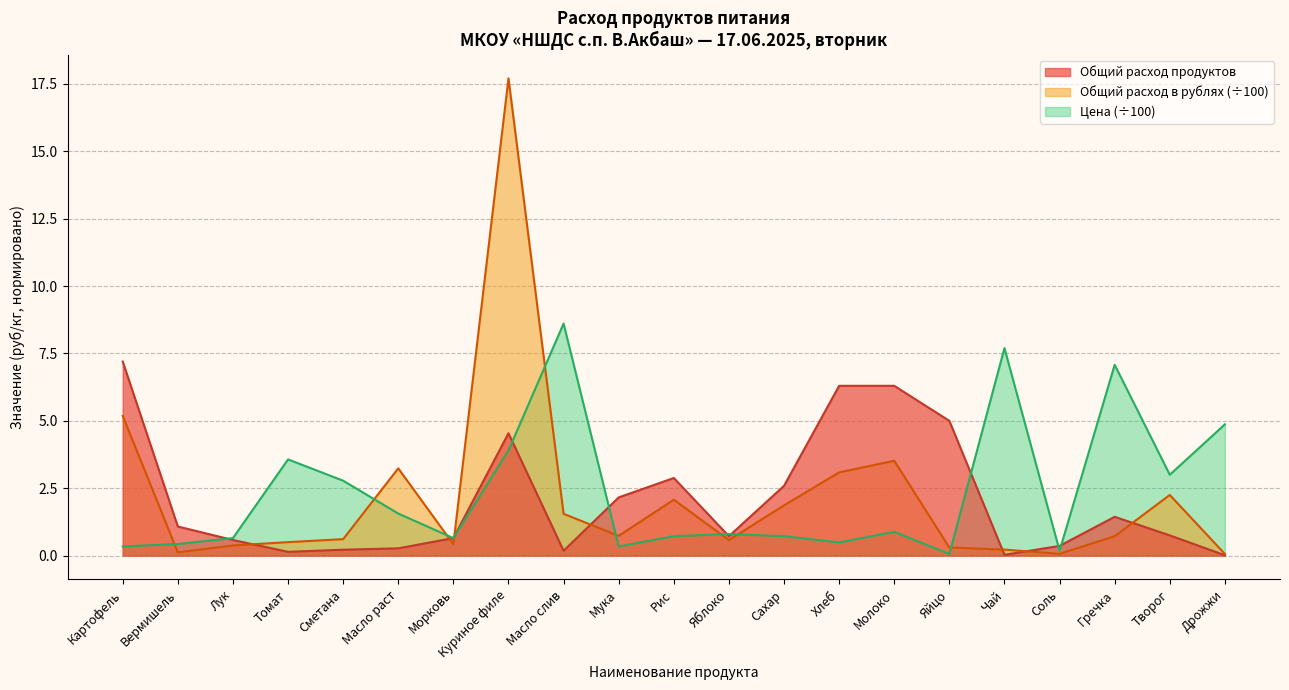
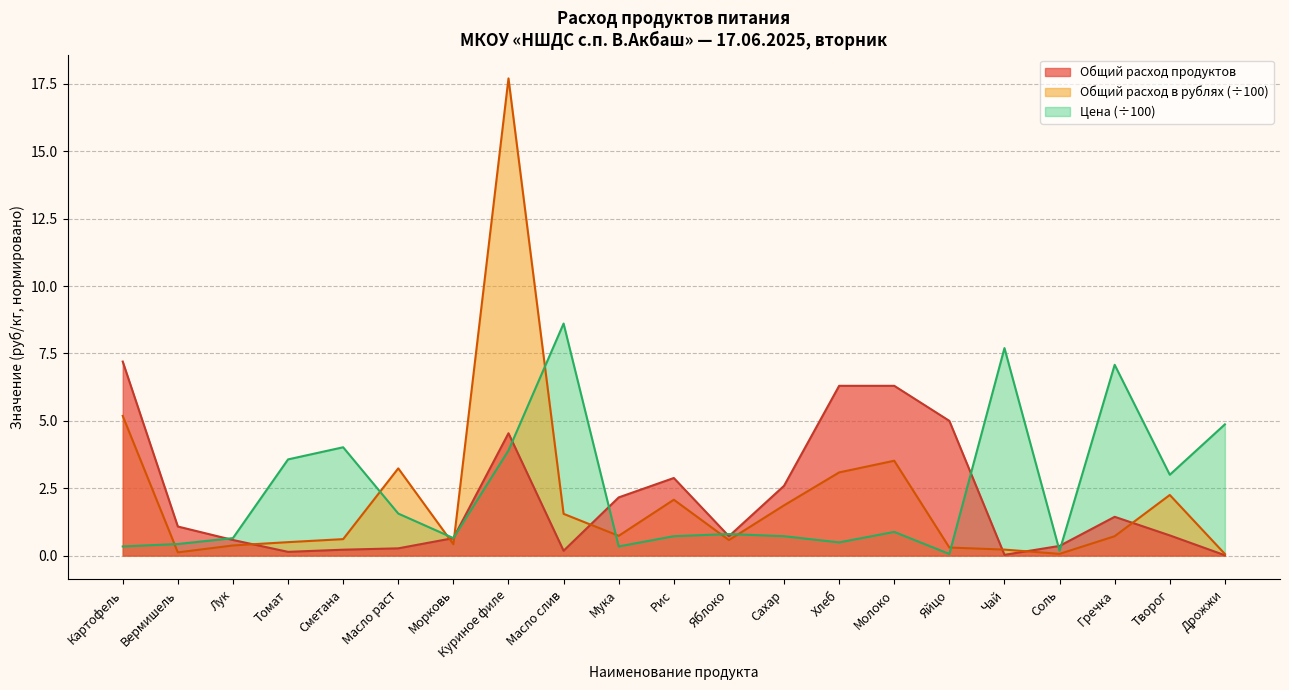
  {
    "Общий расход продуктов": {
      "Картофель": 7.2,
      "Вермишель": 1.1,
      "Томат": 0.1,
      "Сметана": 0.2,
      "Масло раст": 0.3,
      "Куриное филе": 4.5,
      "Масло слив": 0.2,
      "Мука": 2.2,
      "Рис": 2.9,
      "Сахар": 2.6,
      "Хлеб": 6.3,
      "Молоко": 6.3,
      "Яйцо": 5.0,
      "Чай": 0.0,
      "Соль": 0.4,
      "Гречка": 1.4,
      "Творог": 0.8
    },
    "Общий расход в рублях (÷100)": {
      "Картофель": 5.2,
      "Вермишель": 0.1,
      "Лук": 0.4,
      "Томат": 0.5,
      "Сметана": 0.6,
      "Масло раст": 3.2,
      "Морковь": 0.4,
      "Куриное филе": 17.7,
      "Масло слив": 1.5,
      "Мука": 0.7,
      "Рис": 2.1,
      "Яблоко": 0.6,
      "Сахар": 1.9,
      "Хлеб": 3.1,
      "Молоко": 3.5,
      "Яйцо": 0.3,
      "Чай": 0.2,
      "Соль": 0.1,
      "Гречка": 0.7,
      "Творог": 2.3
    },
    "Цена (÷100)": {
      "Картофель": 0.3,
      "Вермишель": 0.4,
      "Томат": 3.6,
-     "Сметана": 2.8,
+     "Сметана": 4.0,
      "Масло раст": 1.6,
      "Куриное филе": 3.9,
      "Масло слив": 8.6,
      "Мука": 0.3,
      "Рис": 0.7,
      "Сахар": 0.7,
      "Хлеб": 0.5,
      "Молоко": 0.9,
      "Яйцо": 0.1,
      "Чай": 7.7,
      "Соль": 0.2,
      "Гречка": 7.1,
      "Творог": 3.0,
      "Дрожжи": 4.9
    }
  }
